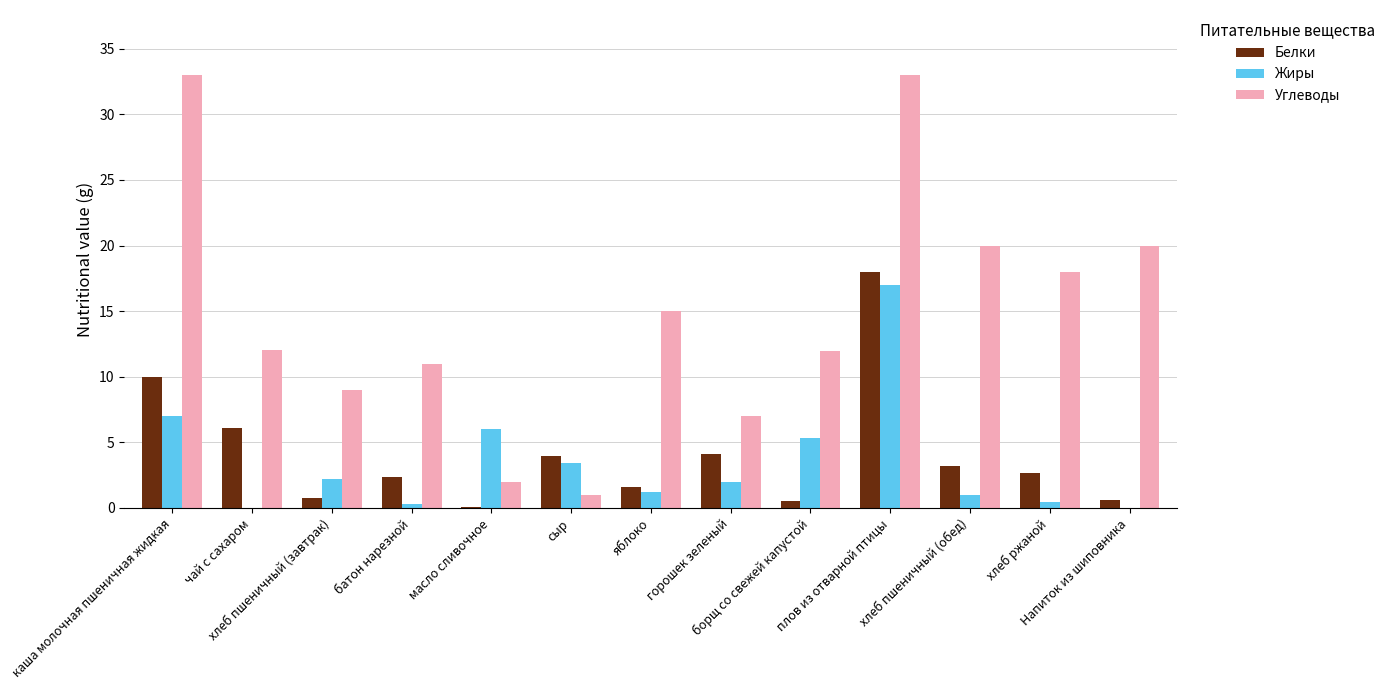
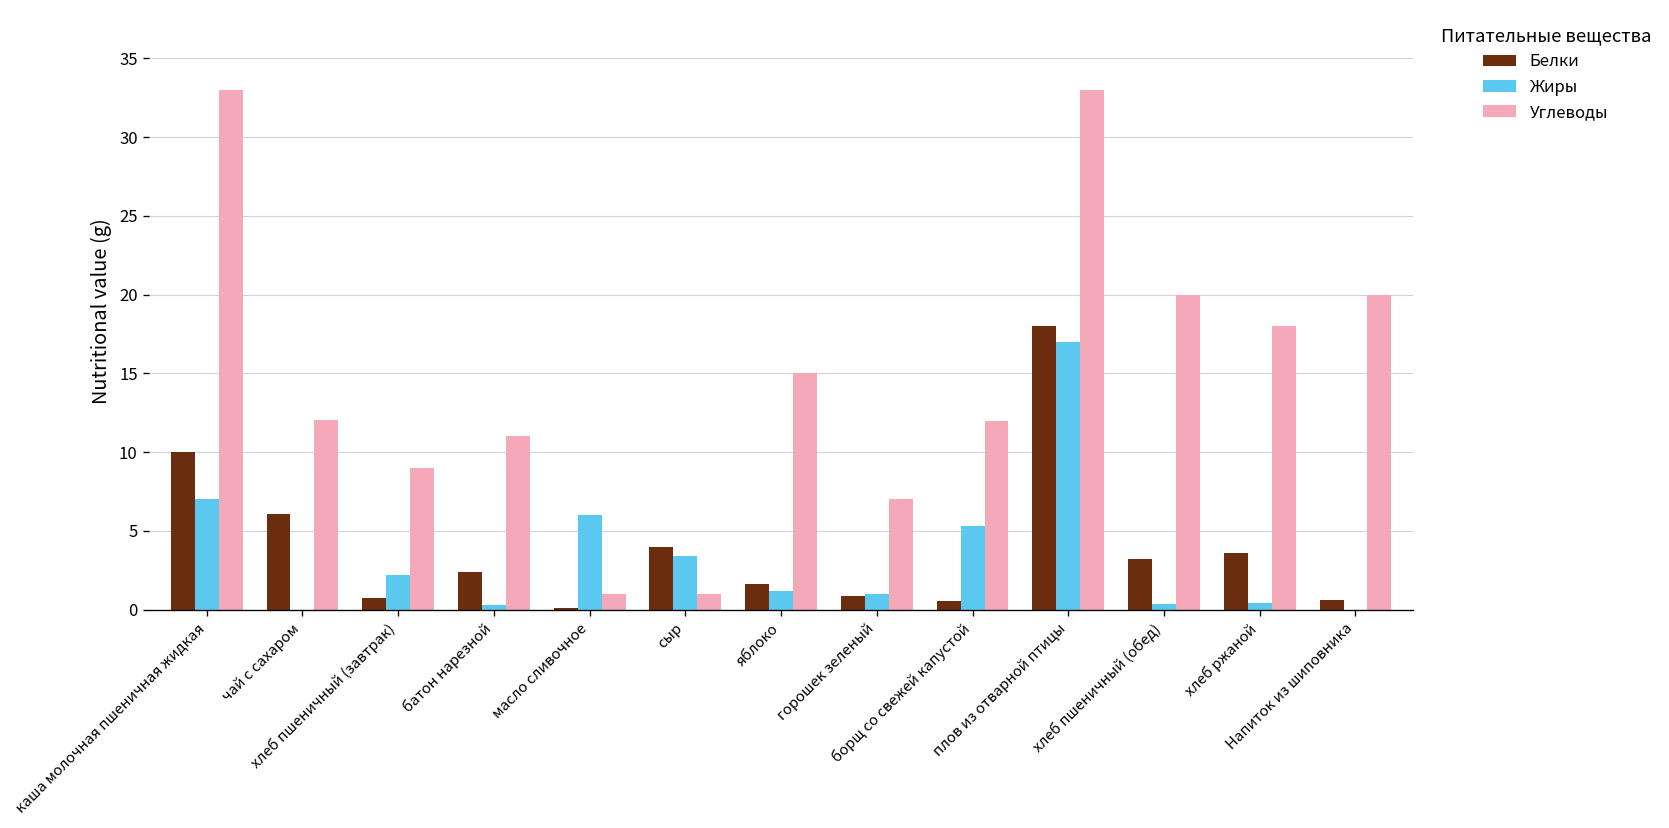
  {
    "Белки": {
      "каша молочная пшеничная жидкая": 10.0,
      "чай с сахаром": 6.1,
      "хлеб пшеничный (завтрак)": 0.7,
      "батон нарезной": 2.4,
      "сыр": 4.0,
      "яблоко": 1.6,
-     "горошек зеленый": 4.1,
+     "горошек зеленый": 0.9,
      "борщ со свежей капустой": 0.5,
      "плов из отварной птицы": 18.0,
      "хлеб пшеничный (обед)": 3.2,
-     "хлеб ржаной": 2.6,
+     "хлеб ржаной": 3.6,
      "Напиток из шиповника": 0.6
    },
    "Жиры": {
      "каша молочная пшеничная жидкая": 7.0,
      "чай с сахаром": 0.0,
      "хлеб пшеничный (завтрак)": 2.2,
      "батон нарезной": 0.3,
      "масло сливочное": 6.0,
      "сыр": 3.4,
      "яблоко": 1.2,
-     "горошек зеленый": 2.0,
+     "горошек зеленый": 1.0,
      "борщ со свежей капустой": 5.3,
      "плов из отварной птицы": 17.0,
-     "хлеб пшеничный (обед)": 1.0,
+     "хлеб пшеничный (обед)": 0.3,
      "хлеб ржаной": 0.4,
      "Напиток из шиповника": 0.0
    },
    "Углеводы": {
      "каша молочная пшеничная жидкая": 33,
      "чай с сахаром": 12,
      "хлеб пшеничный (завтрак)": 9,
      "батон нарезной": 11,
-     "масло сливочное": 2,
+     "масло сливочное": 1,
      "сыр": 1,
      "яблоко": 15,
      "горошек зеленый": 7,
      "борщ со свежей капустой": 12,
      "плов из отварной птицы": 33,
      "хлеб пшеничный (обед)": 20,
      "хлеб ржаной": 18,
      "Напиток из шиповника": 20
    }
  }
